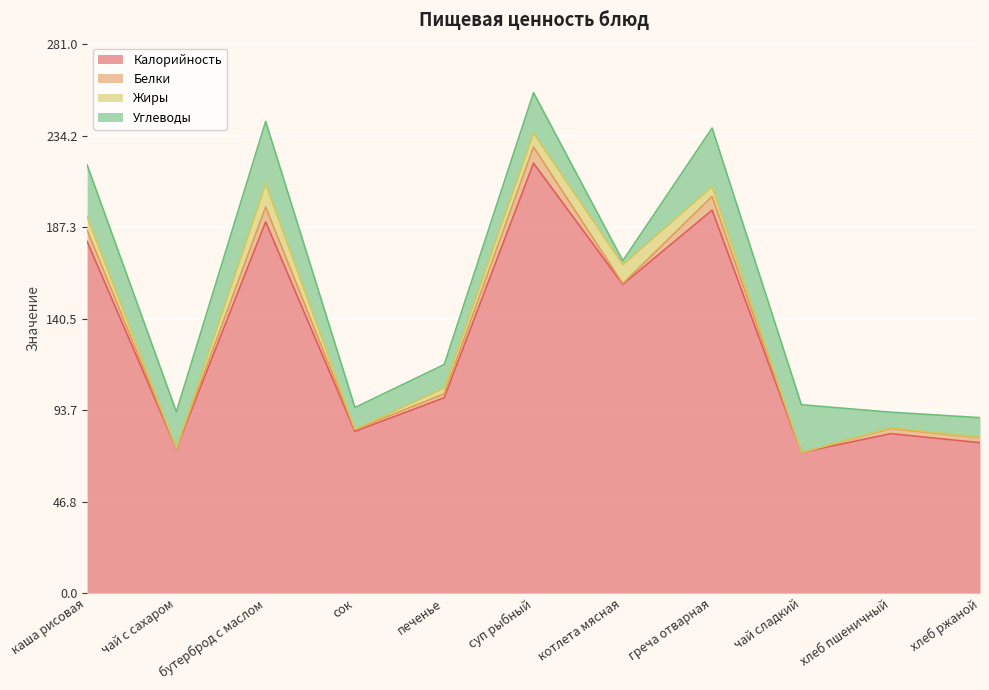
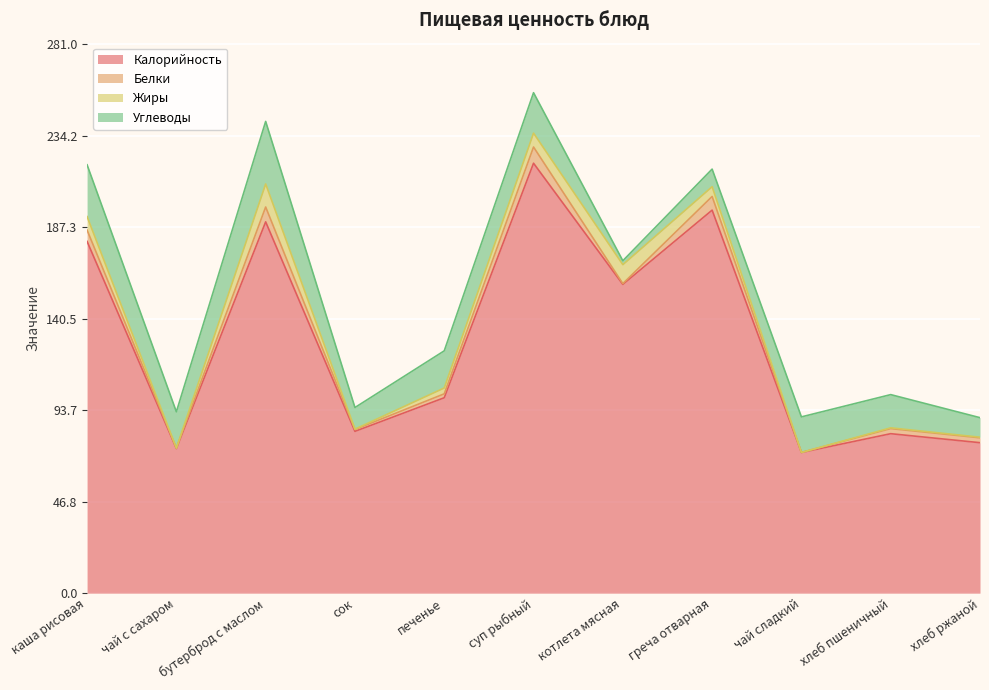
  {
    "Углеводы": {
      "каша рисовая": 27,
      "чай с сахаром": 19,
      "бутерброд с маслом": 32,
      "сок": 11,
-     "печенье": 12,
+     "печенье": 19,
      "суп рыбный": 21,
      "котлета мясная": 2,
-     "греча отварная": 30,
-     "чай сладкий": 24,
-     "хлеб пшеничный": 8,
+     "греча отварная": 9,
+     "чай сладкий": 18,
+     "хлеб пшеничный": 17,
      "хлеб ржаной": 10
    }
  }
